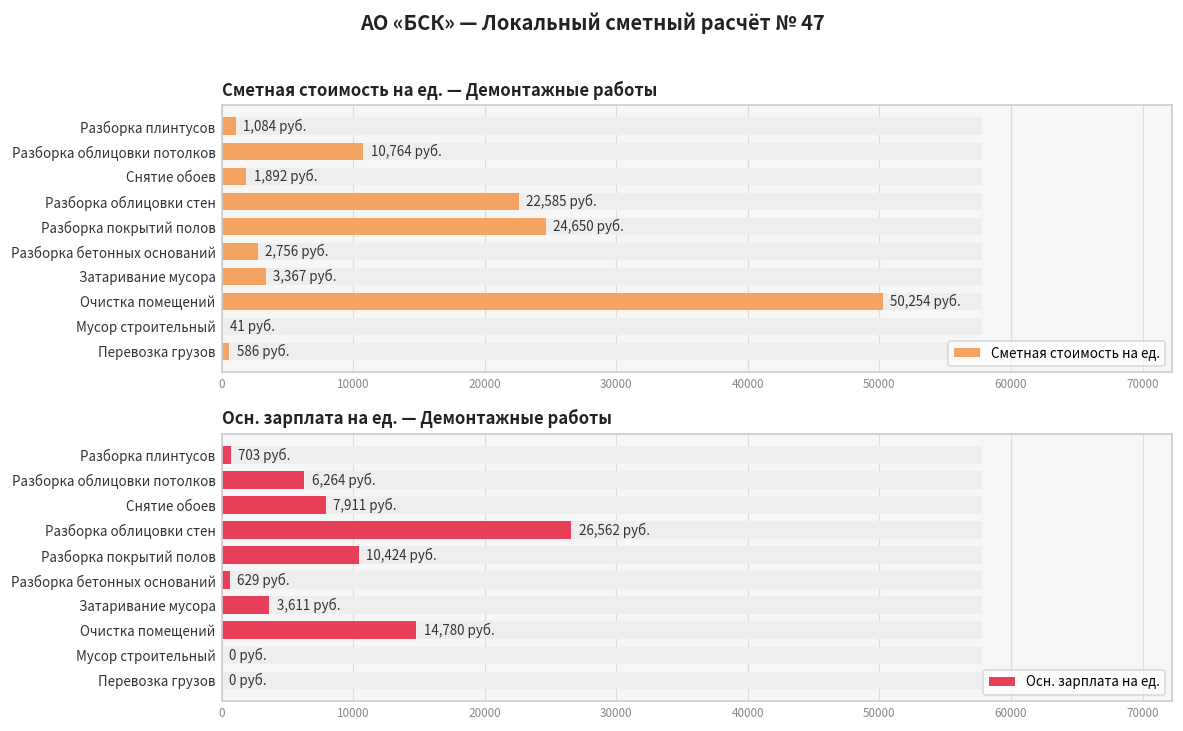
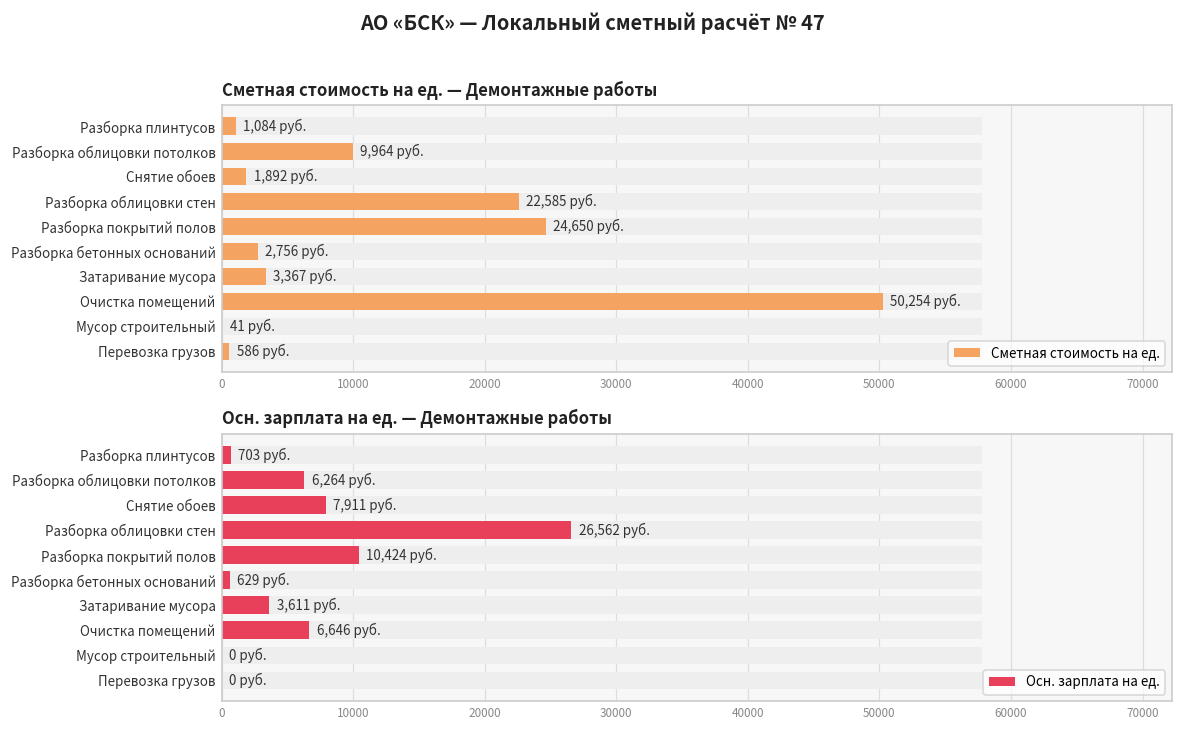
  {
    "Сметная стоимость на ед. — Демонтажные работы": {
      "Сметная стоимость на ед.": {
-       "Разборка облицовки потолков": "10,764",
+       "Разборка облицовки потолков": "9,964",
        "Мусор строительный": "41"
      }
    },
    "Осн. зарплата на ед. — Демонтажные работы": {
      "Осн. зарплата на ед.": {
-       "Очистка помещений": "14,780",
+       "Очистка помещений": "6,646",
        "Мусор строительный": "0",
        "Перевозка грузов": "0"
      }
    }
  }
